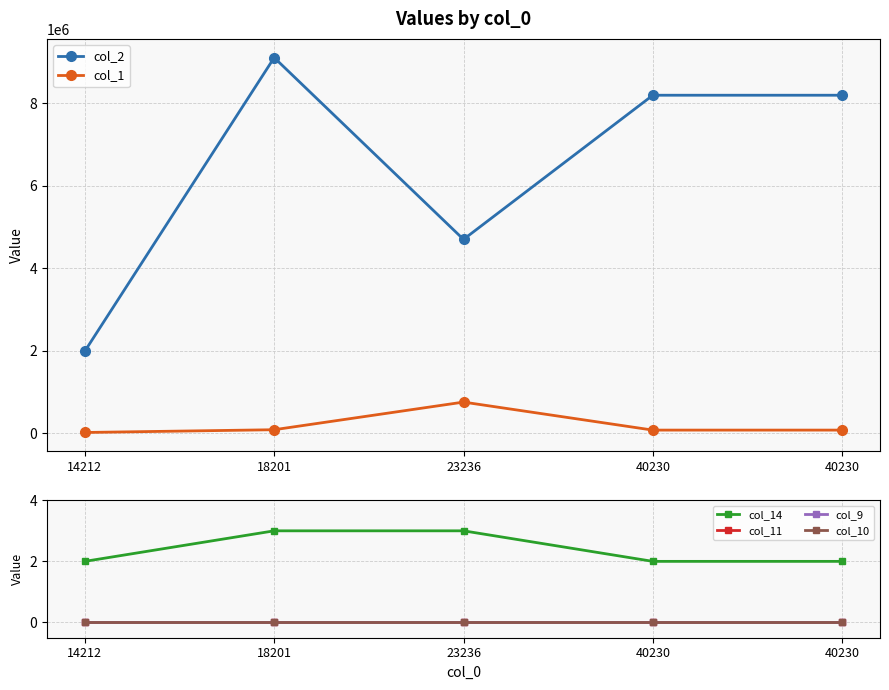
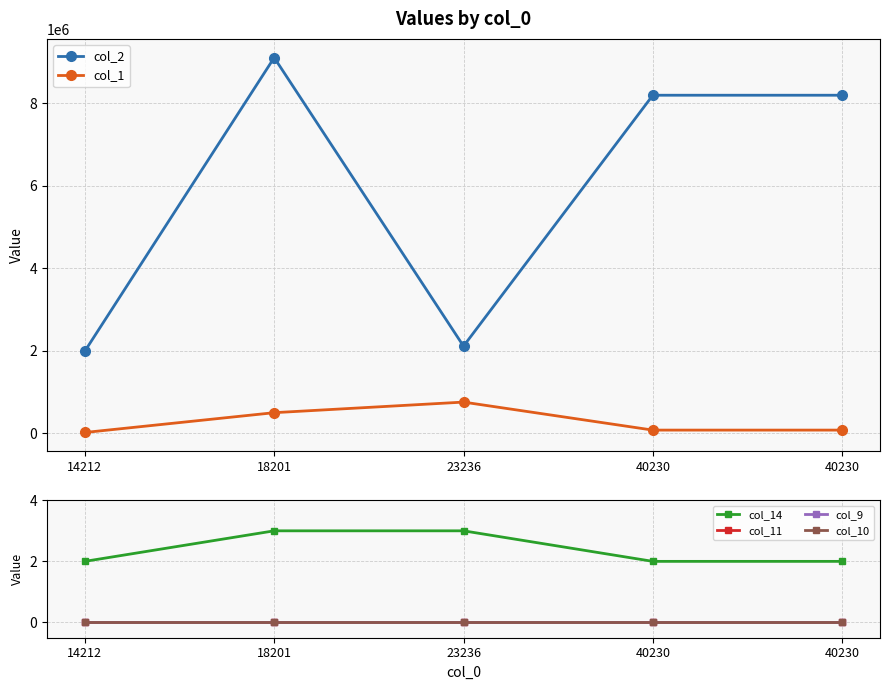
  {
    "Values by col_0": {
      "col_2": {
        "14212": 2000000,
        "18201": 9100000,
-       "23236": 4700000
+       "23236": 2100000
      },
      "col_1": {
        "14212": 0,
-       "18201": 100000,
+       "18201": 500000,
        "23236": 800000
      }
    }
  }
